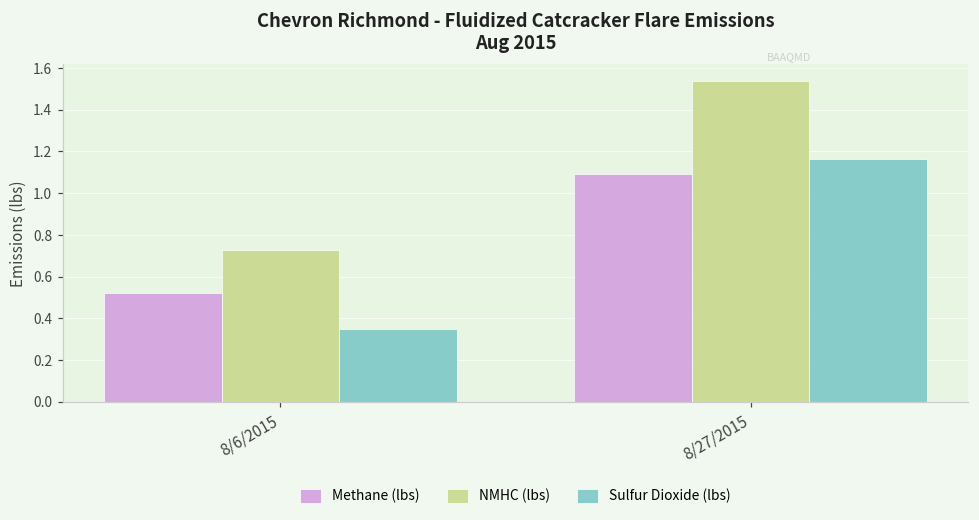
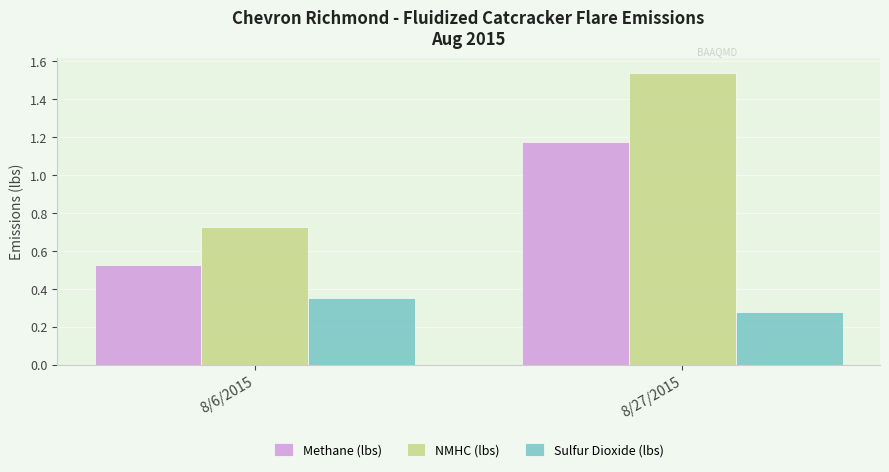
  {
    "Methane (lbs)": {
      "8/6/2015": 0.52,
-     "8/27/2015": 1.09
+     "8/27/2015": 1.18
    },
    "NMHC (lbs)": {
      "8/6/2015": 0.73,
      "8/27/2015": 1.54
    },
    "Sulfur Dioxide (lbs)": {
      "8/6/2015": 0.35,
-     "8/27/2015": 1.16
+     "8/27/2015": 0.28
    }
  }
